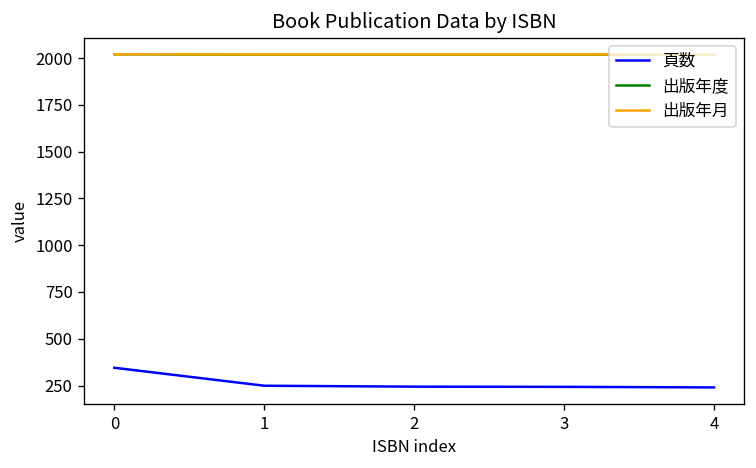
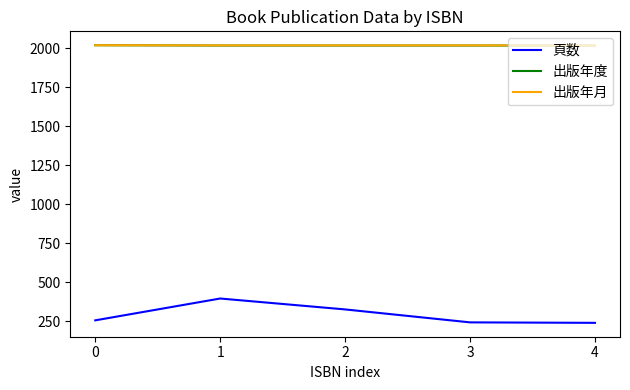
  {
    "頁数": {
-     "0": 350,
-     "1": 250,
-     "2": 240,
+     "0": 260,
+     "1": 400,
+     "2": 330,
      "3": 240,
      "4": 240
    }
  }
